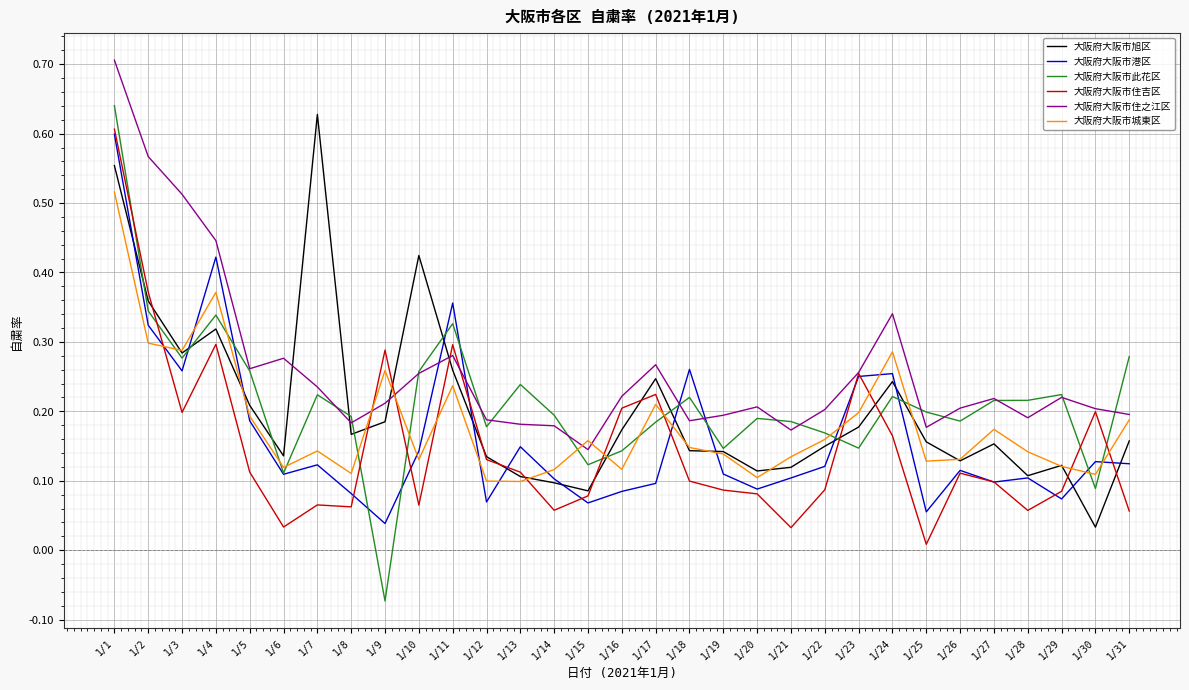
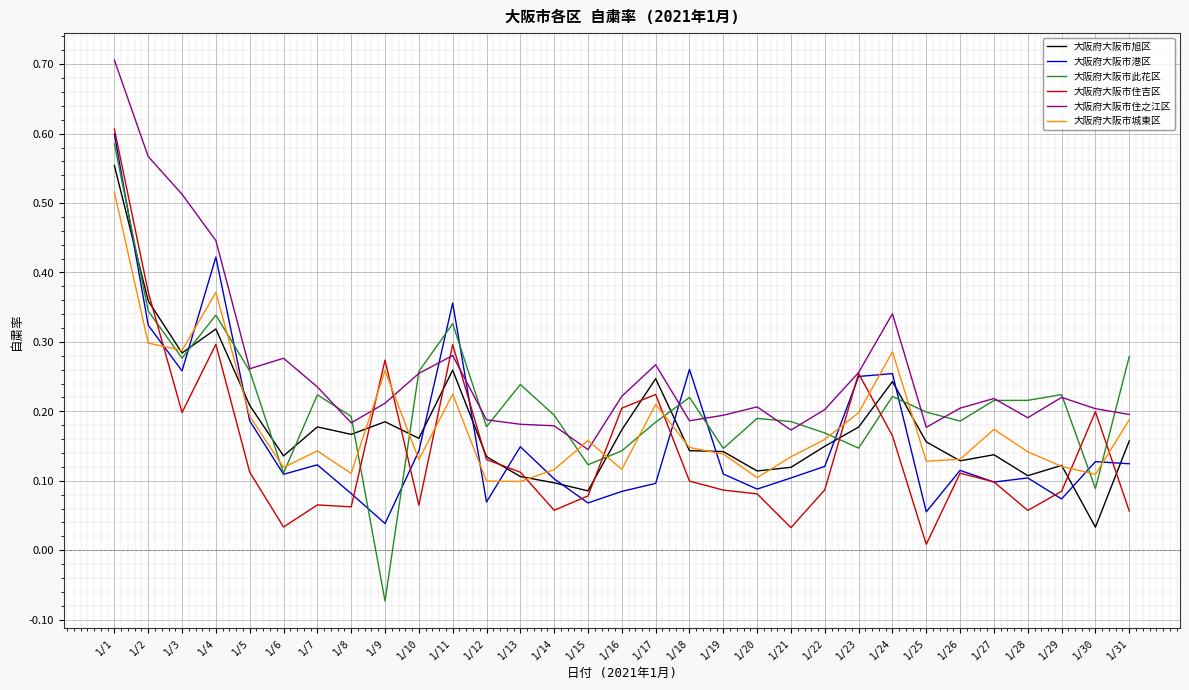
  {
    "大阪府大阪市旭区": {
      "1/1": 0.55,
      "1/2": 0.36,
      "1/3": 0.28,
      "1/4": 0.32,
      "1/5": 0.21,
      "1/6": 0.14,
-     "1/7": 0.63,
+     "1/7": 0.18,
      "1/8": 0.17,
      "1/9": 0.18,
-     "1/10": 0.42,
+     "1/10": 0.16,
      "1/11": 0.26,
      "1/12": 0.13,
      "1/13": 0.11,
      "1/14": 0.10,
      "1/15": 0.09,
      "1/16": 0.17,
      "1/17": 0.25,
      "1/18": 0.14,
      "1/20": 0.11,
      "1/21": 0.12,
      "1/22": 0.15,
      "1/23": 0.18,
      "1/24": 0.24,
      "1/25": 0.16,
-     "1/27": 0.15,
+     "1/27": 0.14,
      "1/30": 0.03,
      "1/31": 0.16
    },
    "大阪府大阪市港区": {
      "1/1": 0.60,
      "1/2": 0.32,
      "1/3": 0.26,
      "1/4": 0.42,
      "1/5": 0.19,
      "1/7": 0.12,
      "1/8": 0.08,
      "1/9": 0.04,
      "1/10": 0.14,
      "1/11": 0.36,
      "1/12": 0.07,
      "1/13": 0.15,
      "1/14": 0.10,
      "1/15": 0.07,
      "1/16": 0.08,
      "1/17": 0.10,
      "1/18": 0.26,
      "1/19": 0.11,
      "1/20": 0.09,
      "1/21": 0.10,
      "1/22": 0.12,
      "1/23": 0.25,
      "1/24": 0.25,
      "1/25": 0.06,
      "1/26": 0.11,
      "1/29": 0.07,
      "1/30": 0.13,
      "1/31": 0.12
    },
    "大阪府大阪市此花区": {
-     "1/1": 0.64,
+     "1/1": 0.59,
      "1/2": 0.34,
      "1/3": 0.28,
      "1/4": 0.34,
      "1/7": 0.22,
      "1/8": 0.19,
      "1/9": -0.07,
      "1/11": 0.33,
      "1/12": 0.18,
      "1/13": 0.24,
      "1/14": 0.19,
      "1/15": 0.12,
      "1/16": 0.14,
      "1/17": 0.18,
      "1/18": 0.22,
      "1/19": 0.15,
      "1/20": 0.19,
      "1/21": 0.19,
      "1/22": 0.17,
      "1/23": 0.15,
      "1/24": 0.22,
      "1/25": 0.20,
      "1/26": 0.19,
      "1/28": 0.22,
      "1/29": 0.22,
      "1/30": 0.09,
      "1/31": 0.28
    },
    "大阪府大阪市住吉区": {
      "1/1": 0.61,
      "1/2": 0.37,
      "1/3": 0.20,
      "1/4": 0.30,
      "1/5": 0.11,
      "1/6": 0.03,
      "1/7": 0.07,
      "1/8": 0.06,
-     "1/9": 0.29,
+     "1/9": 0.27,
      "1/10": 0.06,
      "1/11": 0.30,
      "1/12": 0.13,
      "1/13": 0.11,
      "1/14": 0.06,
      "1/15": 0.08,
      "1/16": 0.20,
      "1/17": 0.22,
      "1/18": 0.10,
      "1/19": 0.09,
      "1/20": 0.08,
      "1/21": 0.03,
      "1/22": 0.09,
      "1/24": 0.16,
      "1/25": 0.01,
      "1/26": 0.11,
      "1/28": 0.06,
      "1/29": 0.08,
      "1/30": 0.20,
      "1/31": 0.06
    },
    "大阪府大阪市住之江区": {
      "1/1": 0.71,
      "1/2": 0.57,
      "1/3": 0.51,
      "1/4": 0.45,
      "1/6": 0.28,
      "1/7": 0.24,
      "1/8": 0.18,
      "1/9": 0.21,
      "1/11": 0.28,
      "1/12": 0.19,
      "1/13": 0.18,
      "1/14": 0.18,
      "1/15": 0.14,
      "1/16": 0.22,
      "1/17": 0.27,
      "1/18": 0.19,
      "1/19": 0.19,
      "1/20": 0.21,
      "1/21": 0.17,
      "1/22": 0.20,
      "1/24": 0.34,
      "1/25": 0.18,
      "1/26": 0.20,
      "1/28": 0.19,
      "1/29": 0.22,
      "1/30": 0.20,
      "1/31": 0.20
    },
    "大阪府大阪市城東区": {
      "1/1": 0.52,
      "1/2": 0.30,
      "1/3": 0.29,
      "1/4": 0.37,
      "1/5": 0.19,
      "1/6": 0.12,
      "1/7": 0.14,
      "1/8": 0.11,
      "1/9": 0.26,
      "1/10": 0.13,
-     "1/11": 0.24,
+     "1/11": 0.22,
      "1/12": 0.10,
      "1/13": 0.10,
      "1/14": 0.12,
      "1/15": 0.16,
      "1/16": 0.12,
      "1/17": 0.21,
      "1/18": 0.15,
      "1/20": 0.10,
      "1/21": 0.13,
      "1/22": 0.16,
      "1/23": 0.20,
      "1/24": 0.29,
      "1/25": 0.13,
      "1/27": 0.17,
      "1/28": 0.14,
      "1/30": 0.11,
      "1/31": 0.19
    }
  }
